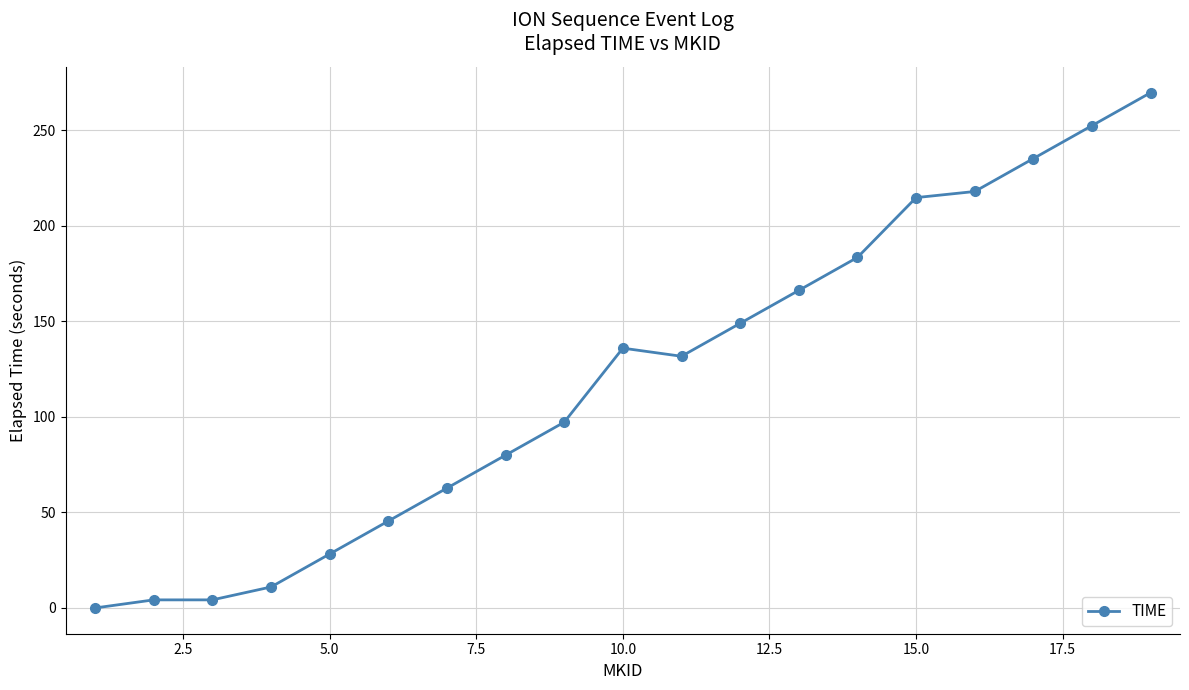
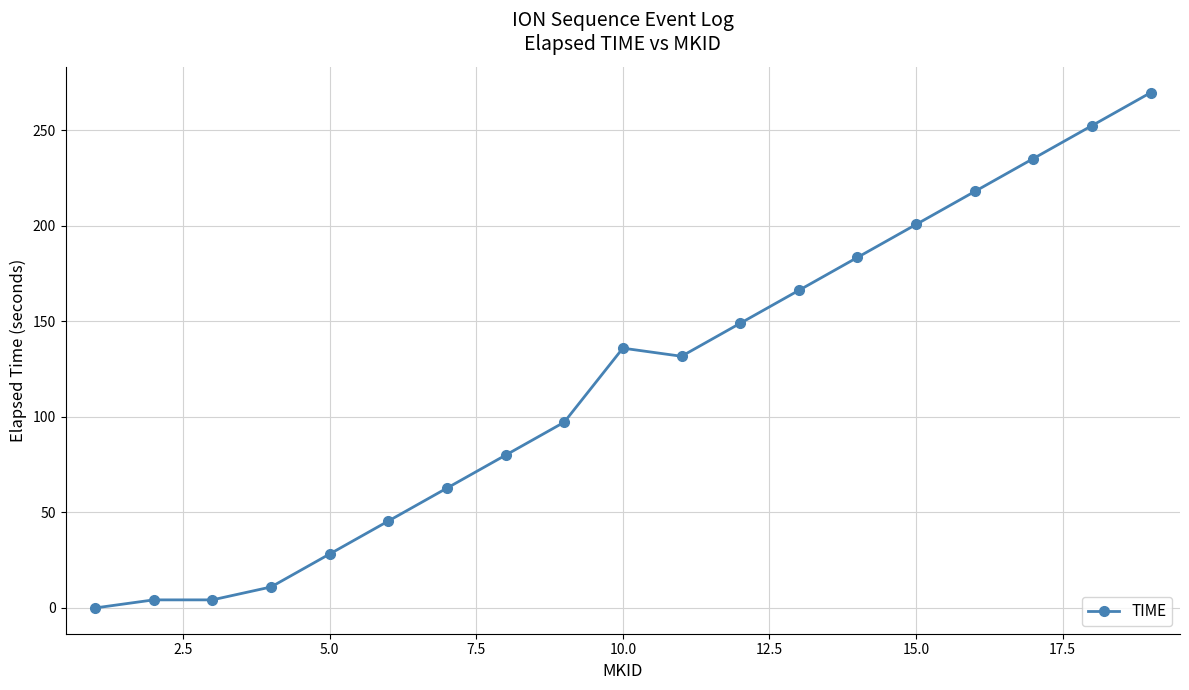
  {
    "5.0": 28,
    "10.0": 136,
-   "15.0": 215
+   "15.0": 201
  }
